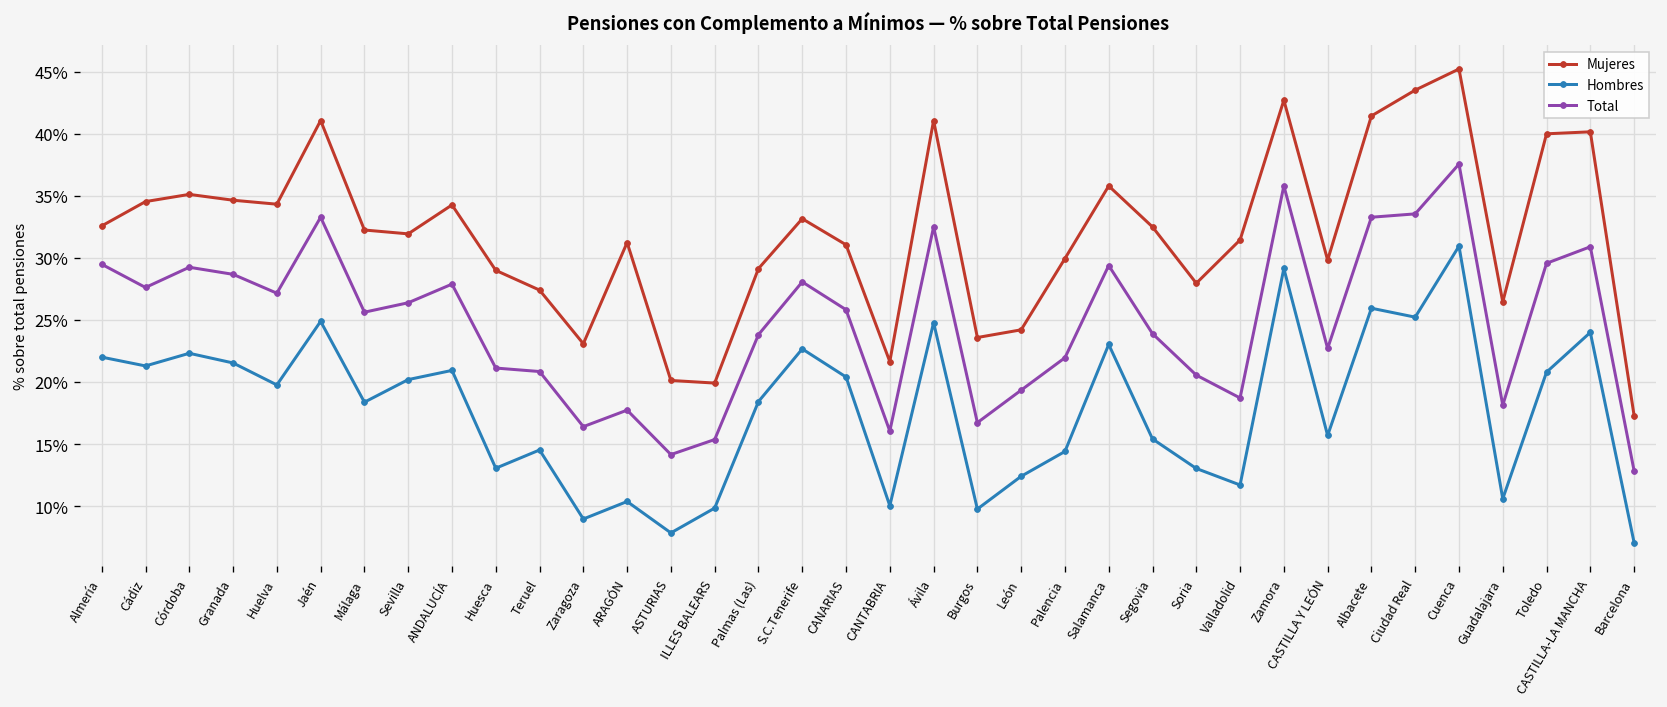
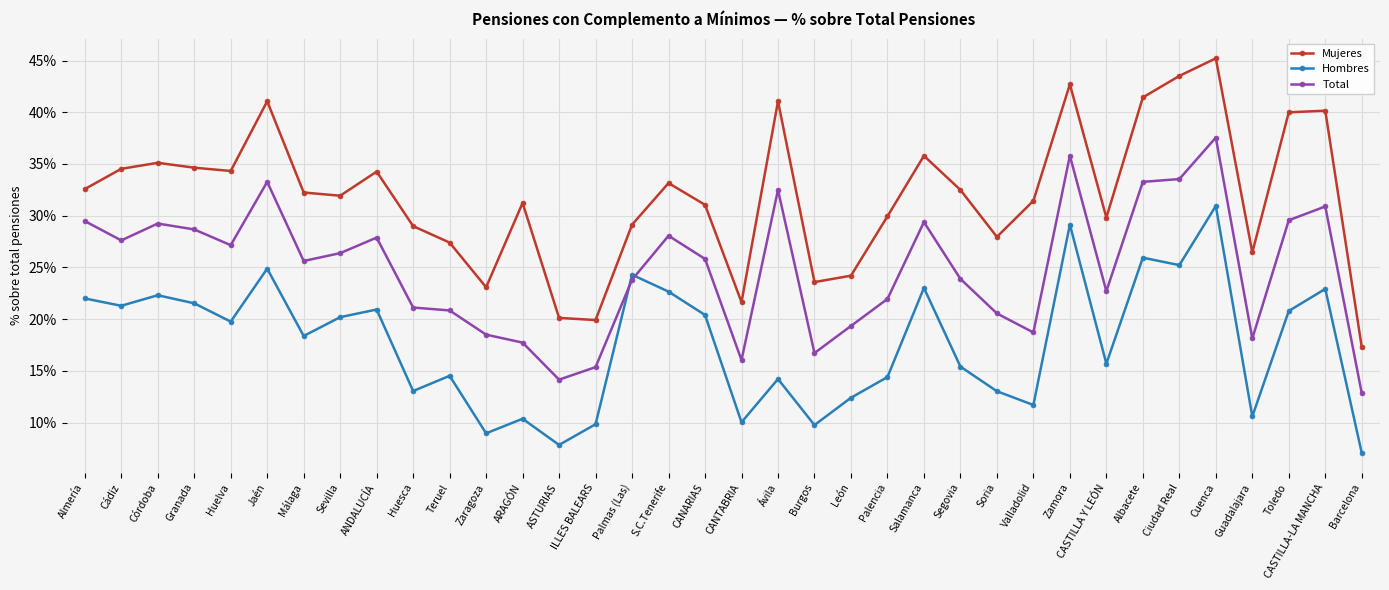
  {
    "Mujeres": {
      "Almería": "32.6%",
      "Cádiz": "34.5%",
      "Córdoba": "35.1%",
      "Granada": "34.6%",
      "Huelva": "34.3%",
      "Jaén": "41.1%",
      "Málaga": "32.2%",
      "Sevilla": "31.9%",
      "ANDALUCÍA": "34.3%",
      "Huesca": "29.0%",
      "Teruel": "27.4%",
      "Zaragoza": "23.1%",
      "ARAGÓN": "31.2%",
      "ASTURIAS": "20.1%",
      "ILLES BALEARS": "19.9%",
      "Palmas (Las)": "29.1%",
      "S.C.Tenerife": "33.2%",
      "CANARIAS": "31.1%",
      "CANTABRIA": "21.6%",
      "Ávila": "41.1%",
      "Burgos": "23.6%",
      "León": "24.2%",
      "Palencia": "29.9%",
      "Salamanca": "35.8%",
      "Segovia": "32.5%",
      "Soria": "28.0%",
      "Valladolid": "31.4%",
      "Zamora": "42.7%",
      "CASTILLA Y LEÓN": "29.8%",
      "Albacete": "41.4%",
      "Ciudad Real": "43.5%",
      "Cuenca": "45.2%",
      "Guadalajara": "26.5%",
      "Toledo": "40.0%",
      "CASTILLA-LA MANCHA": "40.2%",
      "Barcelona": "17.3%"
    },
    "Hombres": {
      "Almería": "22.0%",
      "Cádiz": "21.3%",
      "Córdoba": "22.3%",
      "Granada": "21.5%",
      "Huelva": "19.8%",
      "Jaén": "24.9%",
      "Málaga": "18.4%",
      "Sevilla": "20.2%",
      "ANDALUCÍA": "20.9%",
      "Huesca": "13.1%",
      "Teruel": "14.5%",
      "Zaragoza": "9.0%",
      "ARAGÓN": "10.4%",
      "ASTURIAS": "7.8%",
      "ILLES BALEARS": "9.8%",
-     "Palmas (Las)": "18.4%",
+     "Palmas (Las)": "24.3%",
      "S.C.Tenerife": "22.7%",
      "CANARIAS": "20.4%",
      "CANTABRIA": "10.0%",
-     "Ávila": "24.8%",
+     "Ávila": "14.2%",
      "Burgos": "9.8%",
      "León": "12.4%",
      "Palencia": "14.4%",
      "Salamanca": "23.0%",
      "Segovia": "15.4%",
      "Soria": "13.0%",
      "Valladolid": "11.7%",
      "Zamora": "29.1%",
      "CASTILLA Y LEÓN": "15.7%",
      "Albacete": "25.9%",
      "Ciudad Real": "25.2%",
      "Cuenca": "30.9%",
      "Guadalajara": "10.6%",
      "Toledo": "20.8%",
-     "CASTILLA-LA MANCHA": "24.0%",
+     "CASTILLA-LA MANCHA": "22.9%",
      "Barcelona": "7.1%"
    },
    "Total": {
      "Almería": "29.5%",
      "Cádiz": "27.6%",
      "Córdoba": "29.2%",
      "Granada": "28.7%",
      "Huelva": "27.2%",
      "Jaén": "33.3%",
      "Málaga": "25.6%",
      "Sevilla": "26.4%",
      "ANDALUCÍA": "27.9%",
      "Huesca": "21.1%",
      "Teruel": "20.8%",
-     "Zaragoza": "16.4%",
+     "Zaragoza": "18.5%",
      "ARAGÓN": "17.7%",
      "ASTURIAS": "14.1%",
      "ILLES BALEARS": "15.4%",
      "Palmas (Las)": "23.8%",
      "S.C.Tenerife": "28.1%",
      "CANARIAS": "25.8%",
      "CANTABRIA": "16.0%",
      "Ávila": "32.5%",
      "Burgos": "16.7%",
      "León": "19.3%",
      "Palencia": "22.0%",
      "Salamanca": "29.4%",
      "Segovia": "23.9%",
      "Soria": "20.5%",
      "Valladolid": "18.7%",
      "Zamora": "35.8%",
      "CASTILLA Y LEÓN": "22.7%",
      "Albacete": "33.3%",
      "Ciudad Real": "33.5%",
      "Cuenca": "37.6%",
      "Guadalajara": "18.1%",
      "Toledo": "29.6%",
      "CASTILLA-LA MANCHA": "30.9%",
      "Barcelona": "12.8%"
    }
  }
